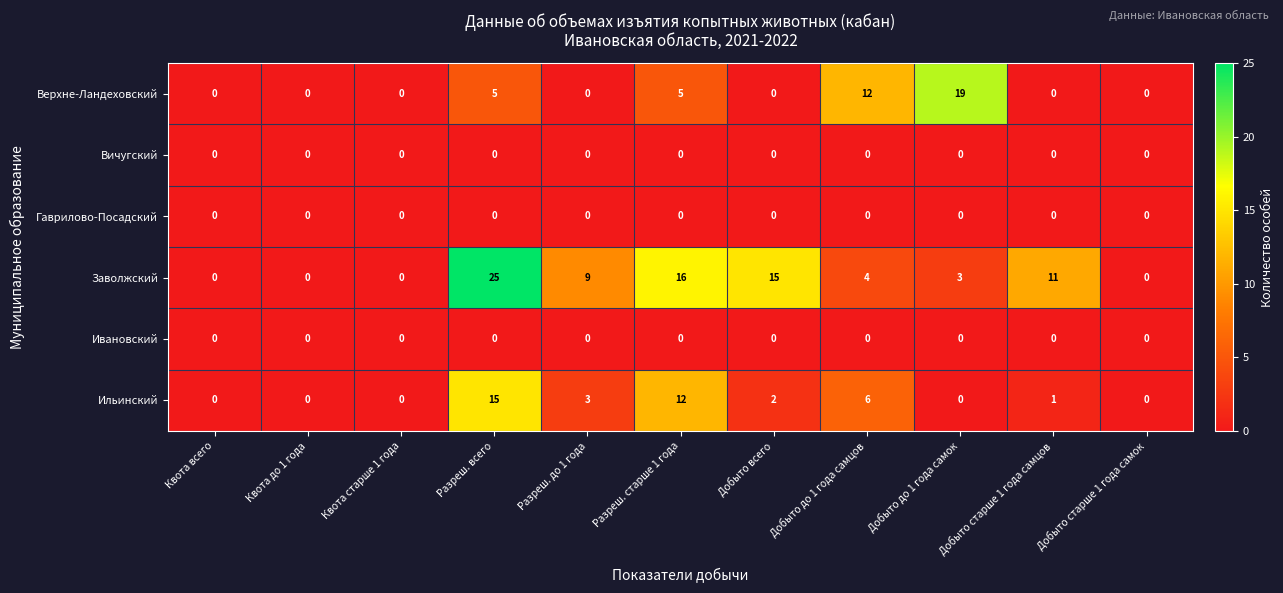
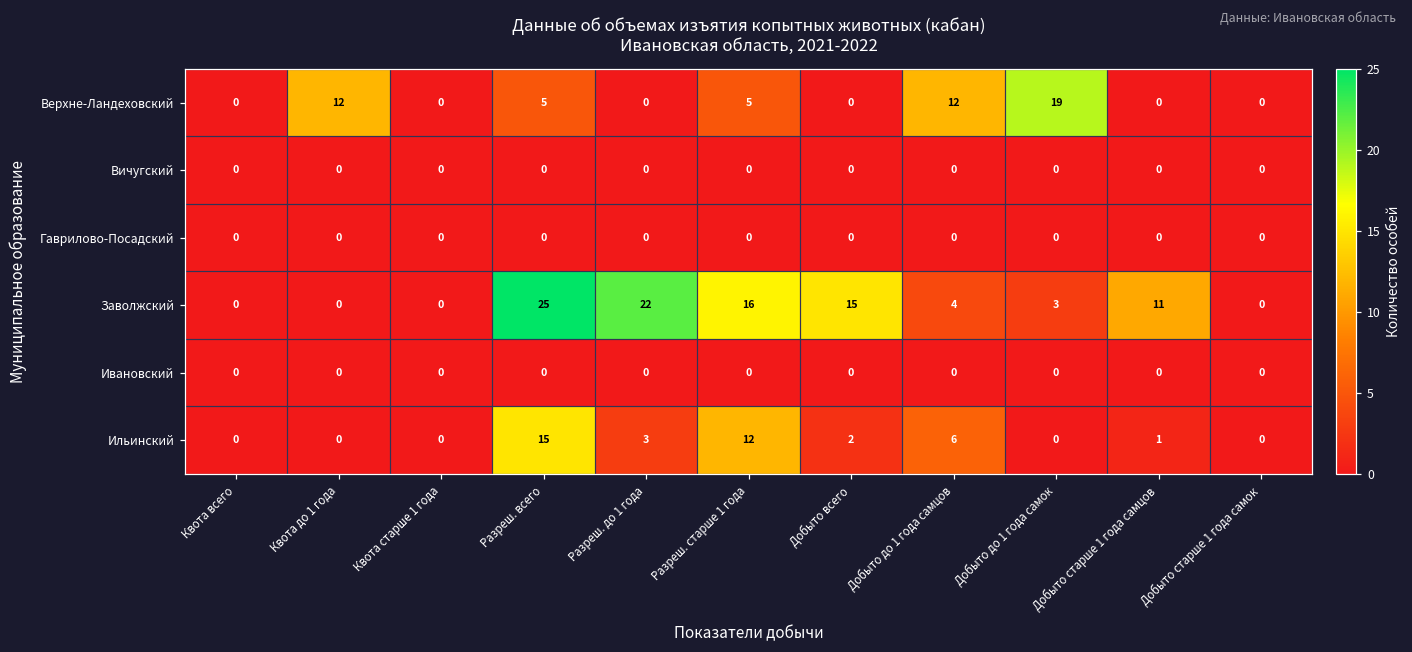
  {
    "Верхне-Ландеховский": {
      "Квота всего": 0,
-     "Квота до 1 года": 0,
+     "Квота до 1 года": 12,
      "Квота старше 1 года": 0,
      "Разреш. всего": 5,
      "Разреш. до 1 года": 0,
      "Разреш. старше 1 года": 5,
      "Добыто всего": 0,
      "Добыто до 1 года самцов": 12,
      "Добыто до 1 года самок": 19,
      "Добыто старше 1 года самцов": 0,
      "Добыто старше 1 года самок": 0
    },
    "Вичугский": {
      "Квота всего": 0,
      "Квота до 1 года": 0,
      "Квота старше 1 года": 0,
      "Разреш. всего": 0,
      "Разреш. до 1 года": 0,
      "Разреш. старше 1 года": 0,
      "Добыто всего": 0,
      "Добыто до 1 года самцов": 0,
      "Добыто до 1 года самок": 0,
      "Добыто старше 1 года самцов": 0,
      "Добыто старше 1 года самок": 0
    },
    "Гаврилово-Посадский": {
      "Квота всего": 0,
      "Квота до 1 года": 0,
      "Квота старше 1 года": 0,
      "Разреш. всего": 0,
      "Разреш. до 1 года": 0,
      "Разреш. старше 1 года": 0,
      "Добыто всего": 0,
      "Добыто до 1 года самцов": 0,
      "Добыто до 1 года самок": 0,
      "Добыто старше 1 года самцов": 0,
      "Добыто старше 1 года самок": 0
    },
    "Заволжский": {
      "Квота всего": 0,
      "Квота до 1 года": 0,
      "Квота старше 1 года": 0,
      "Разреш. всего": 25,
-     "Разреш. до 1 года": 9,
+     "Разреш. до 1 года": 22,
      "Разреш. старше 1 года": 16,
      "Добыто всего": 15,
      "Добыто до 1 года самцов": 4,
      "Добыто до 1 года самок": 3,
      "Добыто старше 1 года самцов": 11,
      "Добыто старше 1 года самок": 0
    },
    "Ивановский": {
      "Квота всего": 0,
      "Квота до 1 года": 0,
      "Квота старше 1 года": 0,
      "Разреш. всего": 0,
      "Разреш. до 1 года": 0,
      "Разреш. старше 1 года": 0,
      "Добыто всего": 0,
      "Добыто до 1 года самцов": 0,
      "Добыто до 1 года самок": 0,
      "Добыто старше 1 года самцов": 0,
      "Добыто старше 1 года самок": 0
    },
    "Ильинский": {
      "Квота всего": 0,
      "Квота до 1 года": 0,
      "Квота старше 1 года": 0,
      "Разреш. всего": 15,
      "Разреш. до 1 года": 3,
      "Разреш. старше 1 года": 12,
      "Добыто всего": 2,
      "Добыто до 1 года самцов": 6,
      "Добыто до 1 года самок": 0,
      "Добыто старше 1 года самцов": 1,
      "Добыто старше 1 года самок": 0
    }
  }
